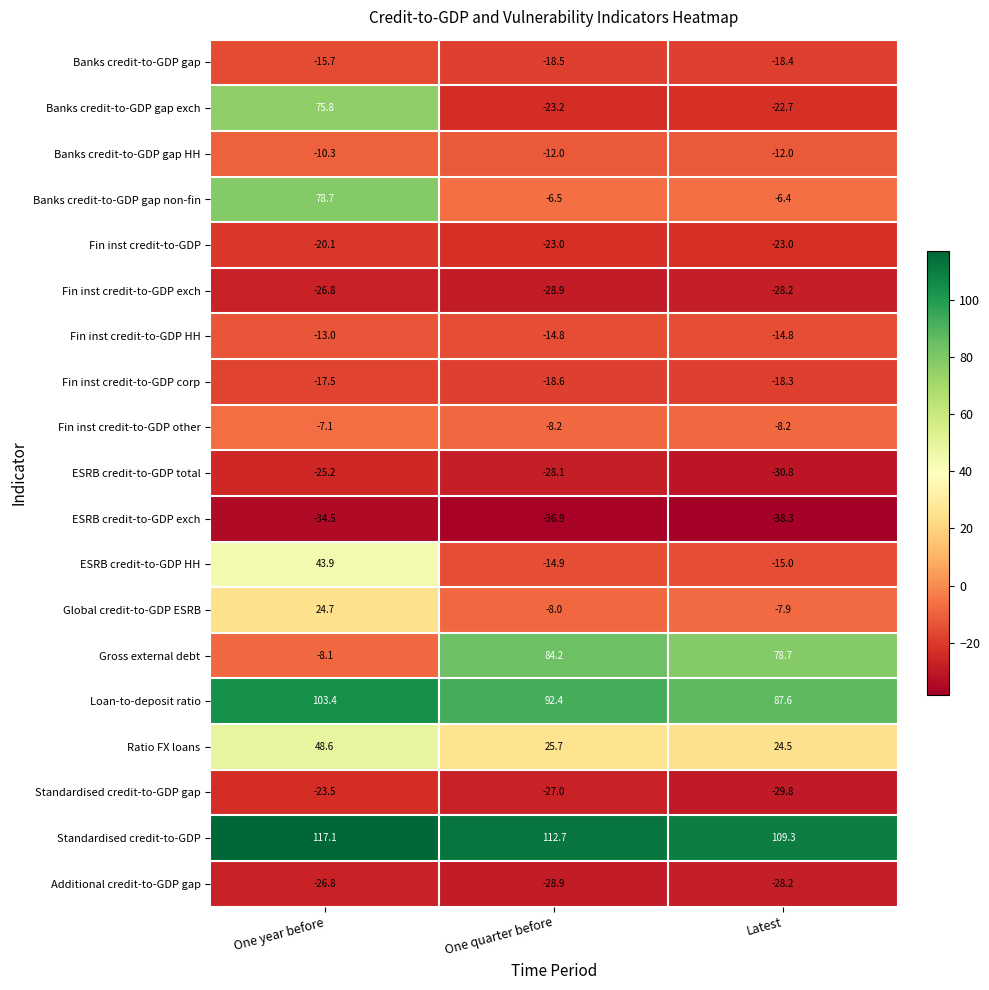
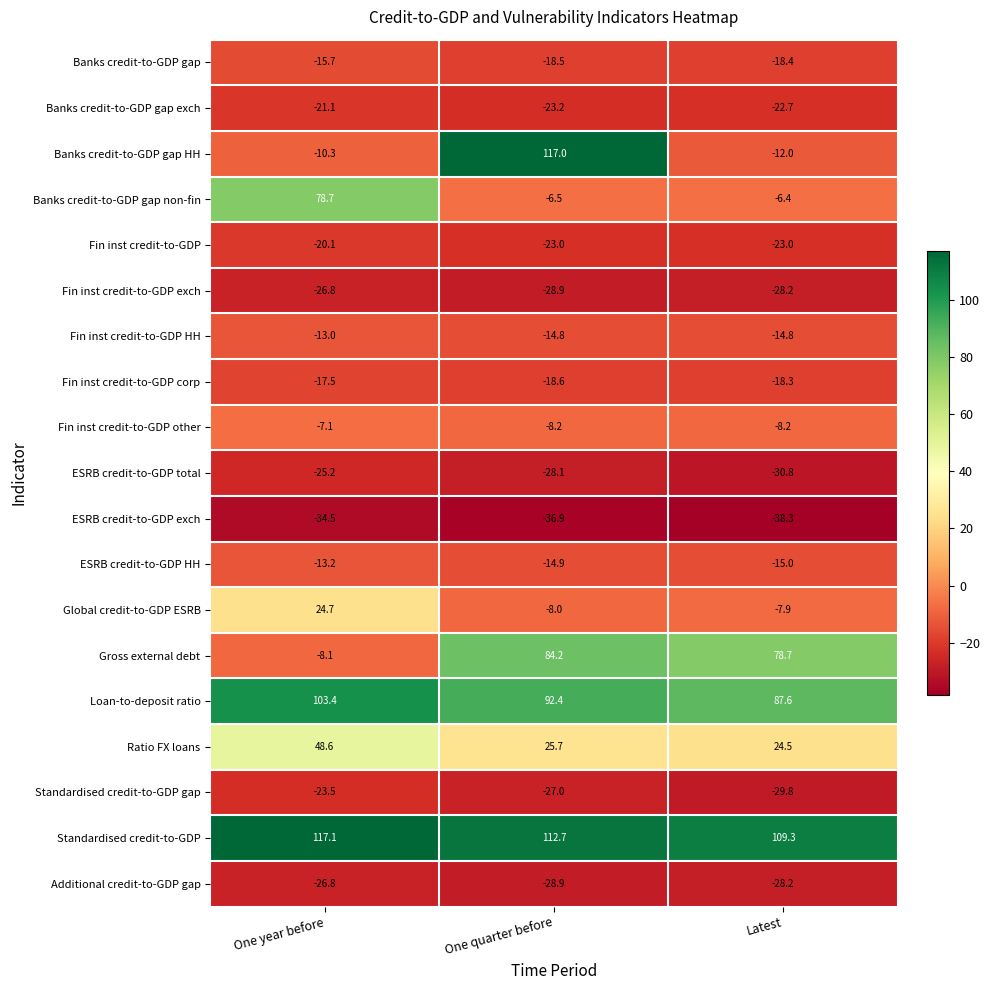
  {
    "Banks credit-to-GDP gap": {
      "One year before": -15.7,
      "One quarter before": -18.5,
      "Latest": -18.4
    },
    "Banks credit-to-GDP gap exch": {
-     "One year before": 75.8,
+     "One year before": -21.1,
      "One quarter before": -23.2,
      "Latest": -22.7
    },
    "Banks credit-to-GDP gap HH": {
      "One year before": -10.3,
-     "One quarter before": -12.0,
+     "One quarter before": 117.0,
      "Latest": -12.0
    },
    "Banks credit-to-GDP gap non-fin": {
      "One year before": 78.7,
      "One quarter before": -6.5,
      "Latest": -6.4
    },
    "Fin inst credit-to-GDP": {
      "One year before": -20.1,
      "One quarter before": -23.0,
      "Latest": -23.0
    },
    "Fin inst credit-to-GDP exch": {
      "One year before": -26.8,
      "One quarter before": -28.9,
      "Latest": -28.2
    },
    "Fin inst credit-to-GDP HH": {
      "One year before": -13.0,
      "One quarter before": -14.8,
      "Latest": -14.8
    },
    "Fin inst credit-to-GDP corp": {
      "One year before": -17.5,
      "One quarter before": -18.6,
      "Latest": -18.3
    },
    "Fin inst credit-to-GDP other": {
      "One year before": -7.1,
      "One quarter before": -8.2,
      "Latest": -8.2
    },
    "ESRB credit-to-GDP total": {
      "One year before": -25.2,
      "One quarter before": -28.1,
      "Latest": -30.8
    },
    "ESRB credit-to-GDP exch": {
      "One year before": -34.5,
      "One quarter before": -36.9,
      "Latest": -38.3
    },
    "ESRB credit-to-GDP HH": {
-     "One year before": 43.9,
+     "One year before": -13.2,
      "One quarter before": -14.9,
      "Latest": -15.0
    },
    "Global credit-to-GDP ESRB": {
      "One year before": 24.7,
      "One quarter before": -8.0,
      "Latest": -7.9
    },
    "Gross external debt": {
      "One year before": -8.1,
      "One quarter before": 84.2,
      "Latest": 78.7
    },
    "Loan-to-deposit ratio": {
      "One year before": 103.4,
      "One quarter before": 92.4,
      "Latest": 87.6
    },
    "Ratio FX loans": {
      "One year before": 48.6,
      "One quarter before": 25.7,
      "Latest": 24.5
    },
    "Standardised credit-to-GDP gap": {
      "One year before": -23.5,
      "One quarter before": -27.0,
      "Latest": -29.8
    },
    "Standardised credit-to-GDP": {
      "One year before": 117.1,
      "One quarter before": 112.7,
      "Latest": 109.3
    },
    "Additional credit-to-GDP gap": {
      "One year before": -26.8,
      "One quarter before": -28.9,
      "Latest": -28.2
    }
  }
